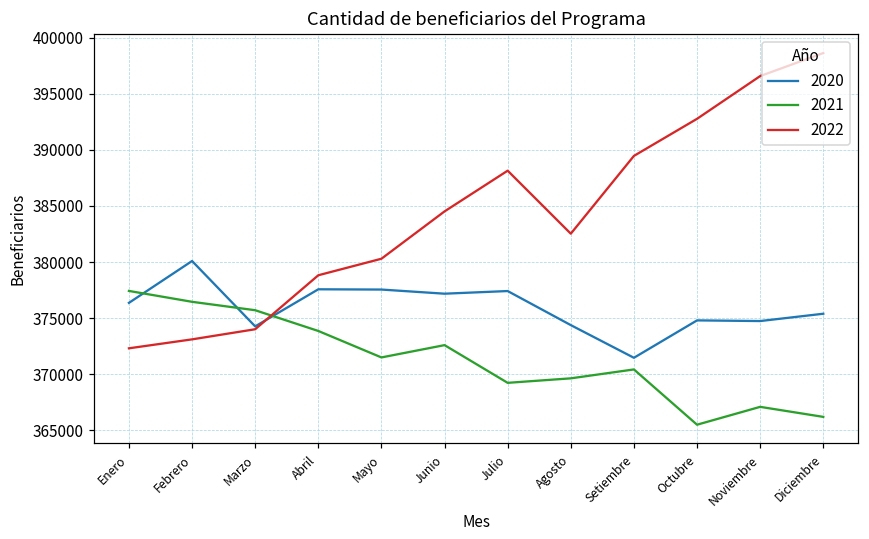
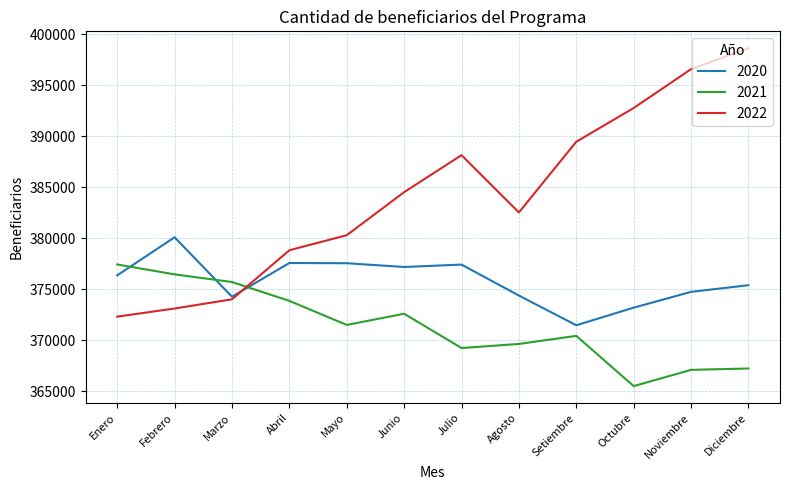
  {
    "2020": {
      "Enero": 376400,
      "Febrero": 380100,
      "Marzo": 374300,
      "Abril": 377600,
      "Mayo": 377500,
      "Junio": 377200,
      "Julio": 377400,
      "Agosto": 374400,
      "Setiembre": 371500,
-     "Octubre": 374800,
+     "Octubre": 373200,
      "Noviembre": 374700,
      "Diciembre": 375400
    },
    "2021": {
      "Enero": 377400,
      "Febrero": 376500,
      "Marzo": 375700,
      "Abril": 373900,
      "Mayo": 371500,
      "Junio": 372600,
      "Julio": 369200,
      "Agosto": 369600,
      "Setiembre": 370400,
      "Octubre": 365500,
      "Noviembre": 367100,
-     "Diciembre": 366200
+     "Diciembre": 367200
    },
    "2022": {
      "Enero": 372300,
      "Febrero": 373100,
      "Marzo": 374000,
      "Abril": 378800,
      "Mayo": 380300,
      "Junio": 384500,
      "Julio": 388100,
      "Agosto": 382500,
      "Setiembre": 389500,
      "Octubre": 392800,
      "Noviembre": 396600
    }
  }
